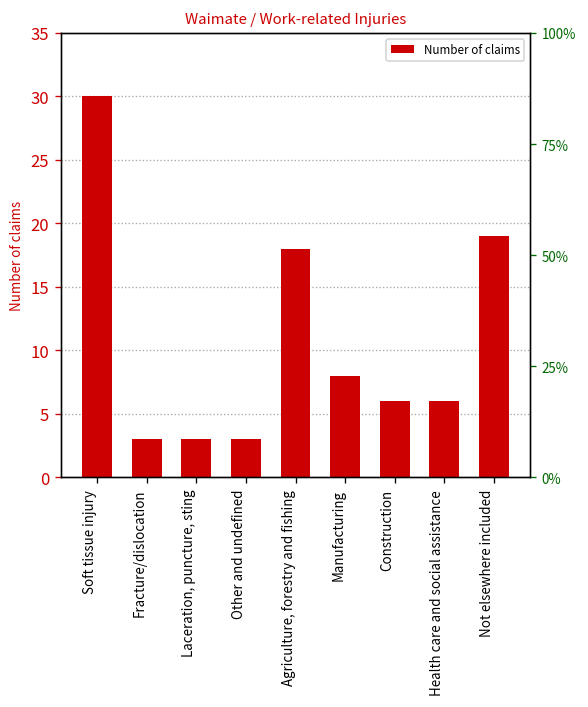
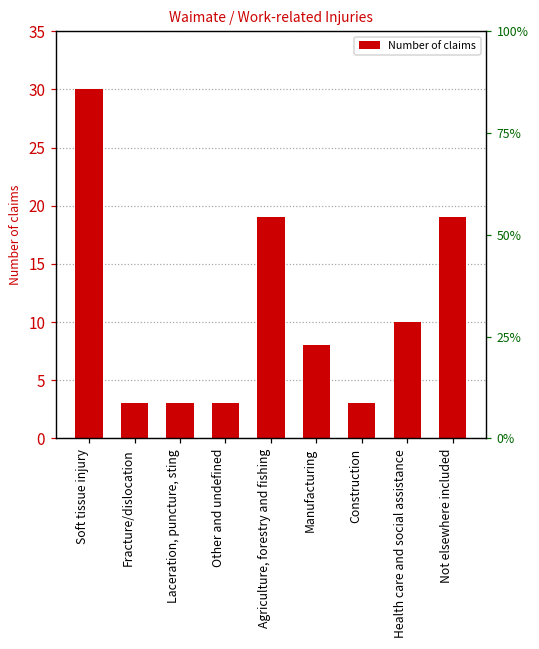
  {
    "Soft tissue injury": 30,
    "Fracture/dislocation": 3,
    "Laceration, puncture, sting": 3,
    "Other and undefined": 3,
-   "Agriculture, forestry and fishing": 18,
+   "Agriculture, forestry and fishing": 19,
    "Manufacturing": 8,
-   "Construction": 6,
-   "Health care and social assistance": 6,
+   "Construction": 3,
+   "Health care and social assistance": 10,
    "Not elsewhere included": 19
  }
